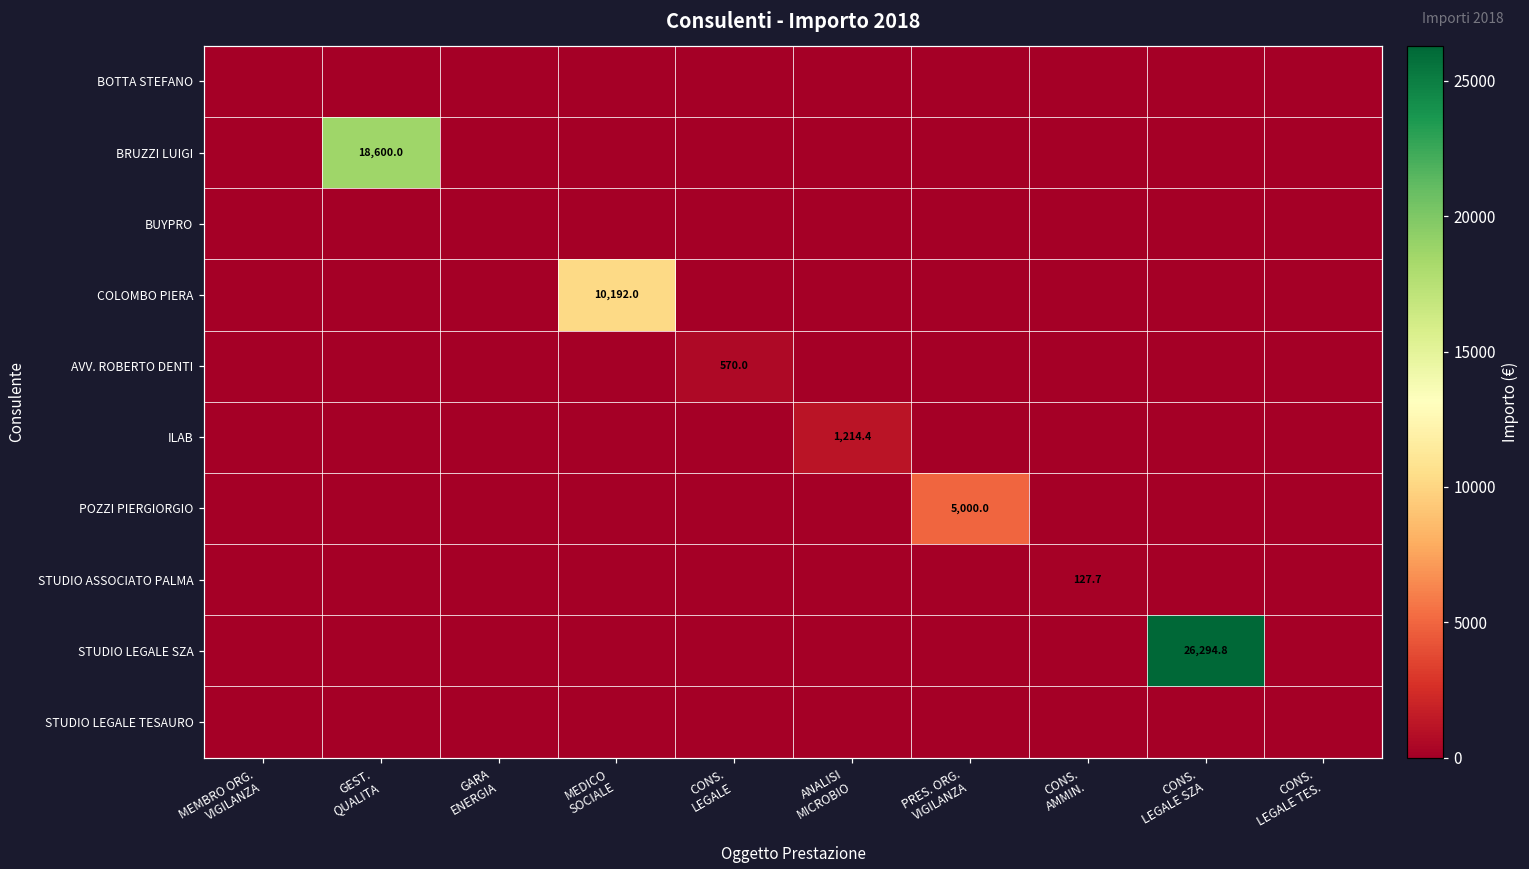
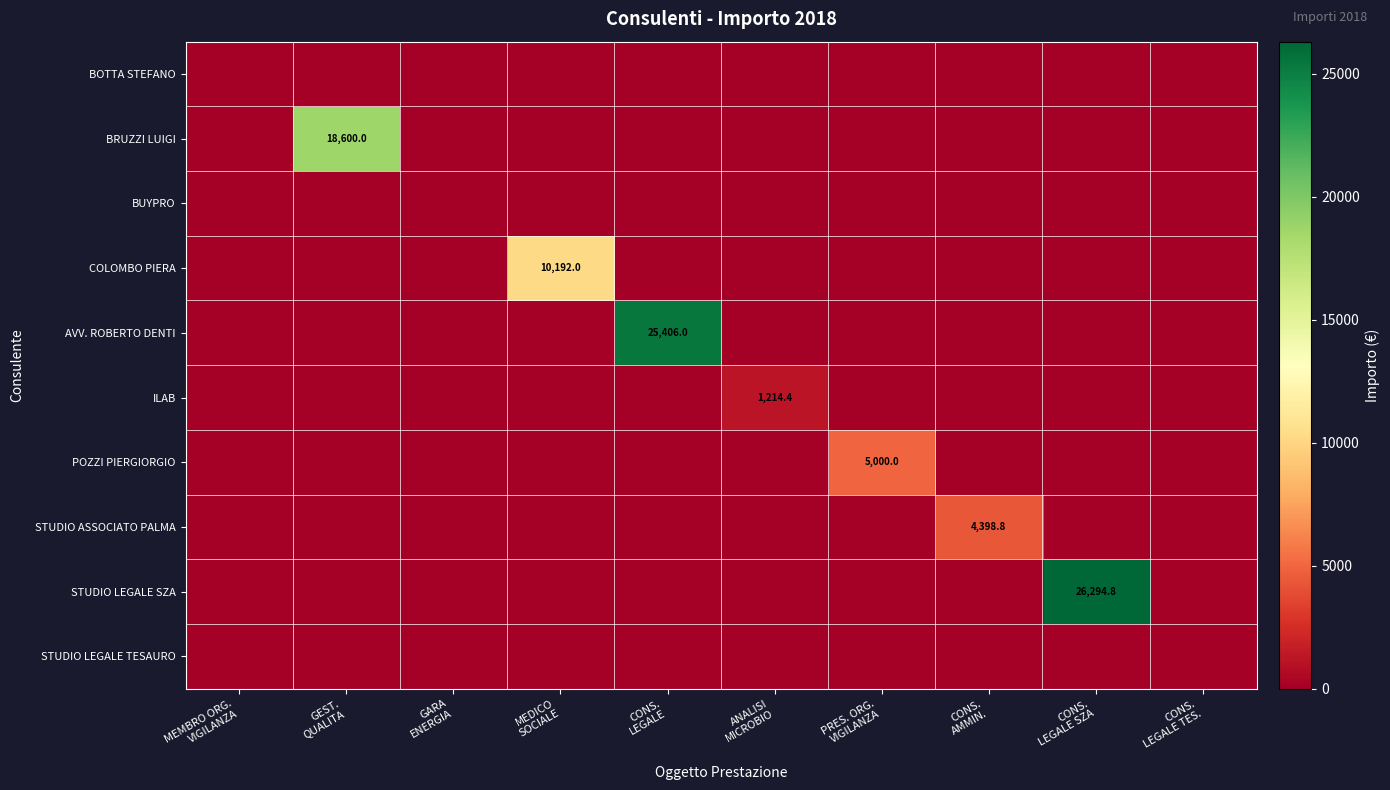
  {
    "BRUZZI LUIGI": {
      "GEST. QUALITA": "18,600.0"
    },
    "COLOMBO PIERA": {
      "MEDICO SOCIALE": "10,192.0"
    },
    "AVV. ROBERTO DENTI": {
-     "CONS. LEGALE": "570.0"
+     "CONS. LEGALE": "25,406.0"
    },
    "ILAB": {
      "ANALISI MICROBIO": "1,214.4"
    },
    "POZZI PIERGIORGIO": {
      "PRES. ORG. VIGILANZA": "5,000.0"
    },
    "STUDIO ASSOCIATO PALMA": {
-     "CONS. AMMIN.": "127.7"
+     "CONS. AMMIN.": "4,398.8"
    },
    "STUDIO LEGALE SZA": {
      "CONS. LEGALE SZA": "26,294.8"
    }
  }
